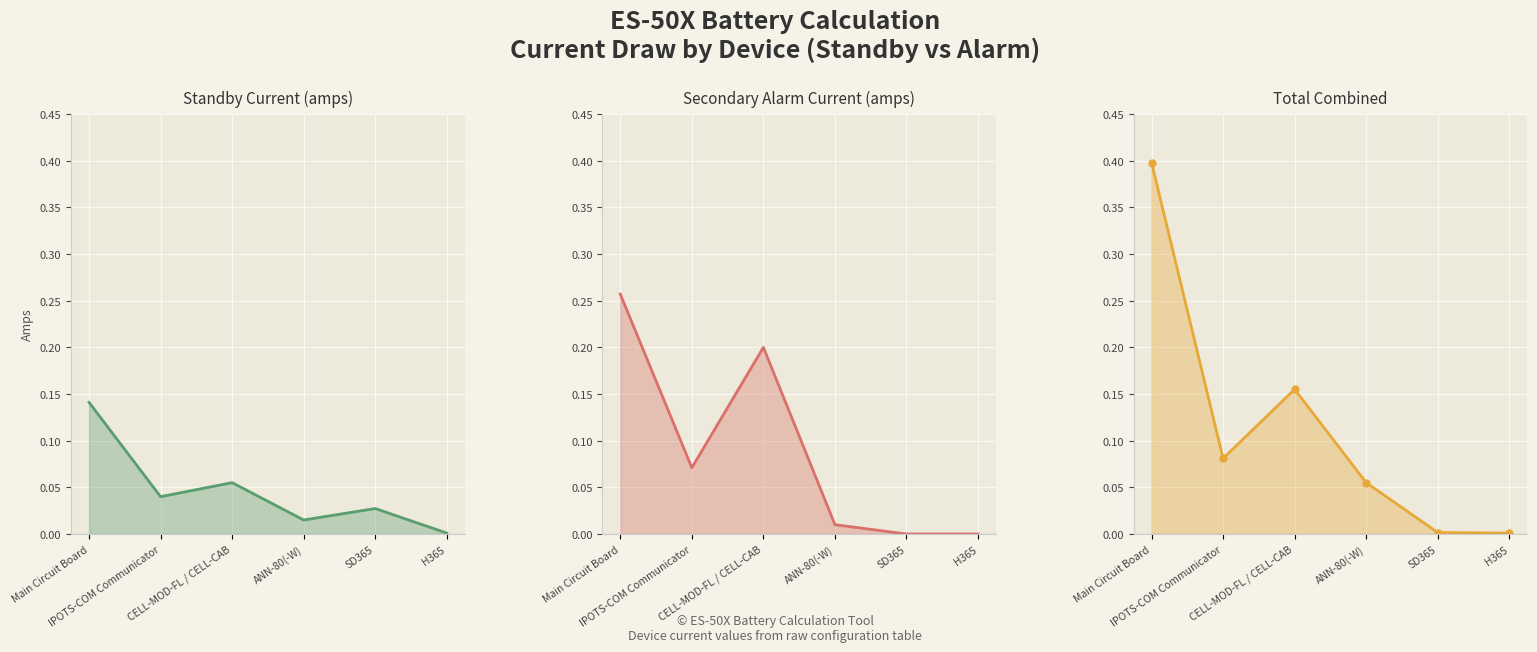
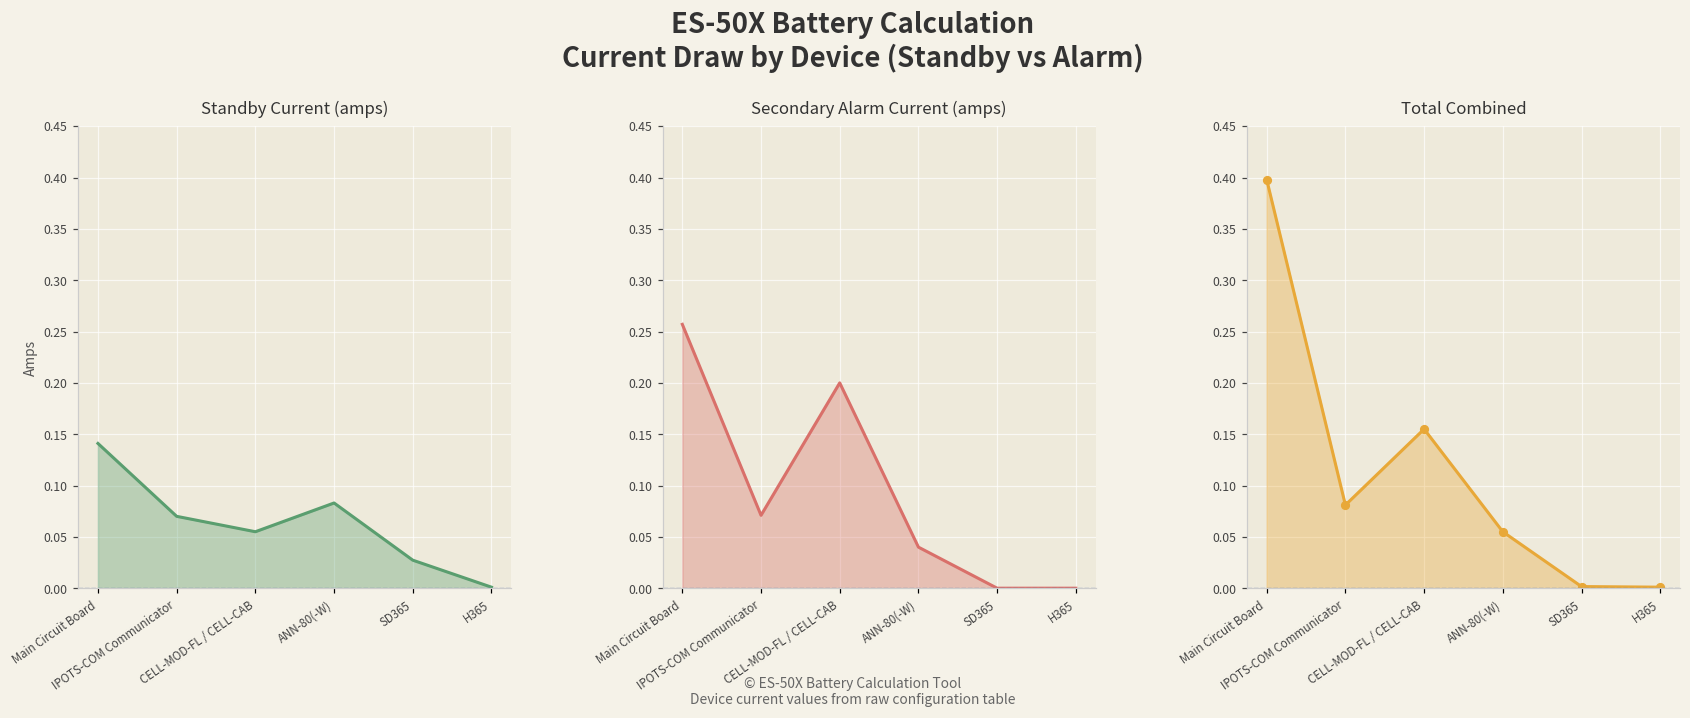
  {
    "Standby Current (amps)": {
      "Main Circuit Board": 0.14,
-     "IPOTS-COM Communicator": 0.04,
+     "IPOTS-COM Communicator": 0.07,
      "CELL-MOD-FL / CELL-CAB": 0.06,
-     "ANN-80(-W)": 0.02,
+     "ANN-80(-W)": 0.08,
      "SD365": 0.03,
      "H365": 0.00
    },
    "Secondary Alarm Current (amps)": {
      "Main Circuit Board": 0.26,
      "IPOTS-COM Communicator": 0.07,
      "CELL-MOD-FL / CELL-CAB": 0.20,
-     "ANN-80(-W)": 0.01,
+     "ANN-80(-W)": 0.04,
      "SD365": 0.00,
      "H365": 0.00
    },
    "Total Combined": {
      "Main Circuit Board": 0.40,
      "IPOTS-COM Communicator": 0.08,
      "CELL-MOD-FL / CELL-CAB": 0.16,
      "ANN-80(-W)": 0.06,
      "SD365": 0.00,
      "H365": 0.00
    }
  }
